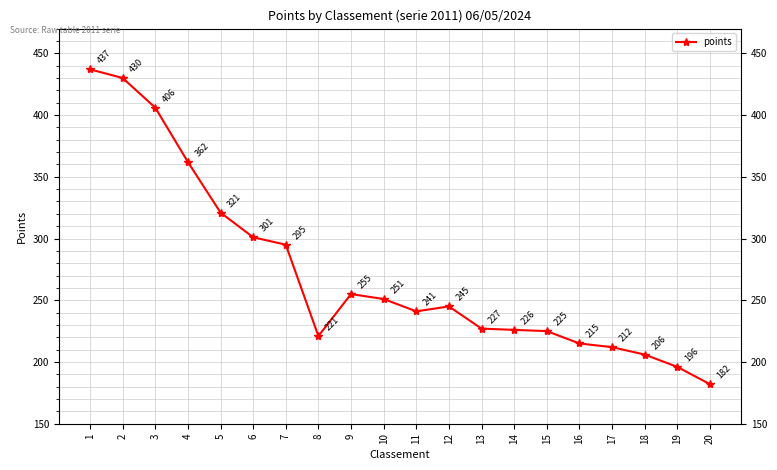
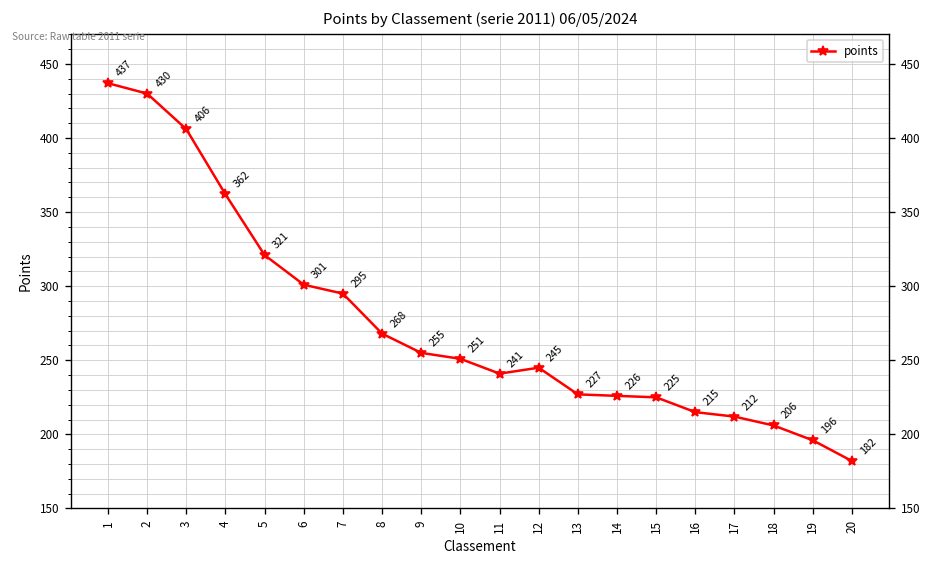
  {
    "1": 437,
    "2": 430,
    "3": 406,
    "4": 362,
    "5": 321,
    "6": 301,
    "7": 295,
-   "8": 221,
+   "8": 268,
    "9": 255,
    "10": 251,
    "11": 241,
    "12": 245,
    "13": 227,
    "14": 226,
    "15": 225,
    "16": 215,
    "17": 212,
    "18": 206,
    "19": 196,
    "20": 182
  }
